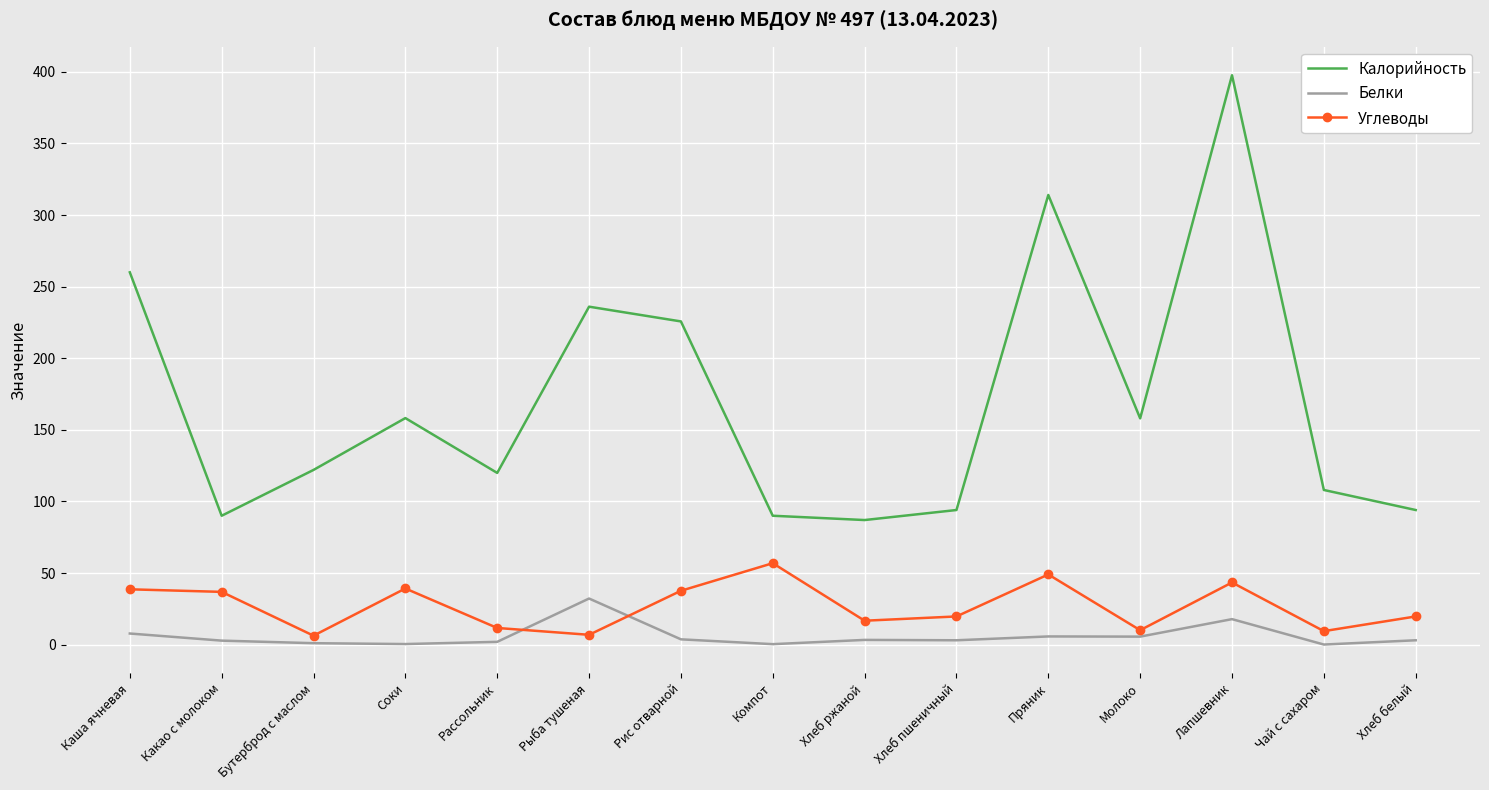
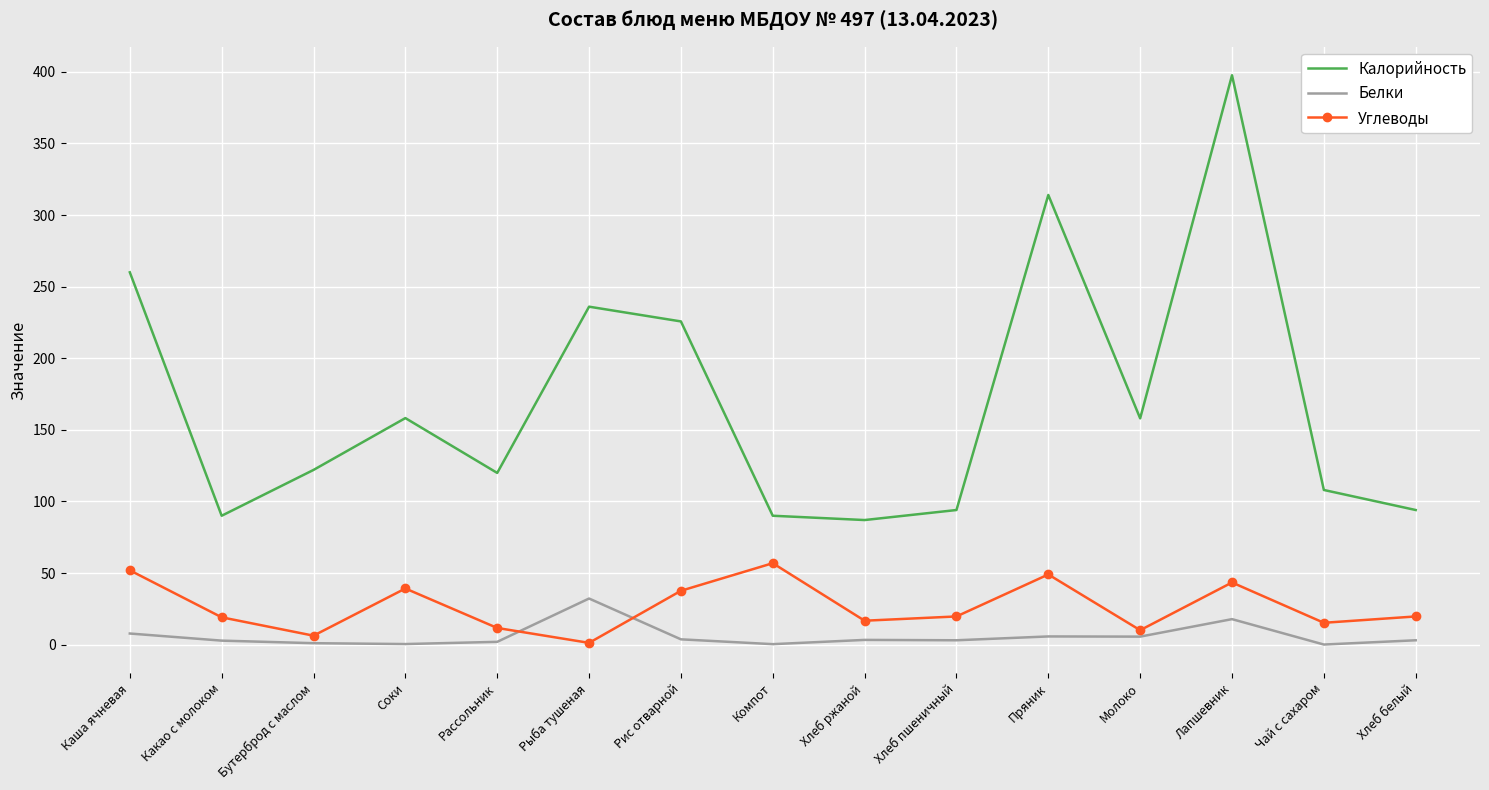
  {
    "Калорийность": {
      "Каша ячневая": 260,
      "Какао с молоком": 90,
      "Бутерброд с маслом": 122,
      "Соки": 158,
      "Рассольник": 120,
      "Рыба тушеная": 236,
      "Рис отварной": 226,
      "Компот": 90,
      "Хлеб ржаной": 87,
      "Хлеб пшеничный": 94,
      "Пряник": 314,
      "Молоко": 158,
      "Лапшевник": 398,
      "Чай с сахаром": 108,
      "Хлеб белый": 94
    },
    "Белки": {
      "Каша ячневая": 8,
      "Какао с молоком": 3,
      "Бутерброд с маслом": 1,
      "Соки": 0,
      "Рассольник": 2,
      "Рыба тушеная": 32,
      "Рис отварной": 4,
      "Компот": 0,
      "Хлеб ржаной": 3,
      "Хлеб пшеничный": 3,
      "Пряник": 6,
      "Молоко": 6,
      "Лапшевник": 18,
      "Чай с сахаром": 0,
      "Хлеб белый": 3
    },
    "Углеводы": {
-     "Каша ячневая": 39,
-     "Какао с молоком": 37,
+     "Каша ячневая": 52,
+     "Какао с молоком": 19,
      "Бутерброд с маслом": 6,
      "Соки": 39,
      "Рассольник": 12,
-     "Рыба тушеная": 7,
+     "Рыба тушеная": 1,
      "Рис отварной": 38,
      "Компот": 57,
      "Хлеб ржаной": 17,
      "Хлеб пшеничный": 20,
      "Пряник": 49,
      "Молоко": 10,
      "Лапшевник": 43,
-     "Чай с сахаром": 9,
+     "Чай с сахаром": 15,
      "Хлеб белый": 20
    }
  }
